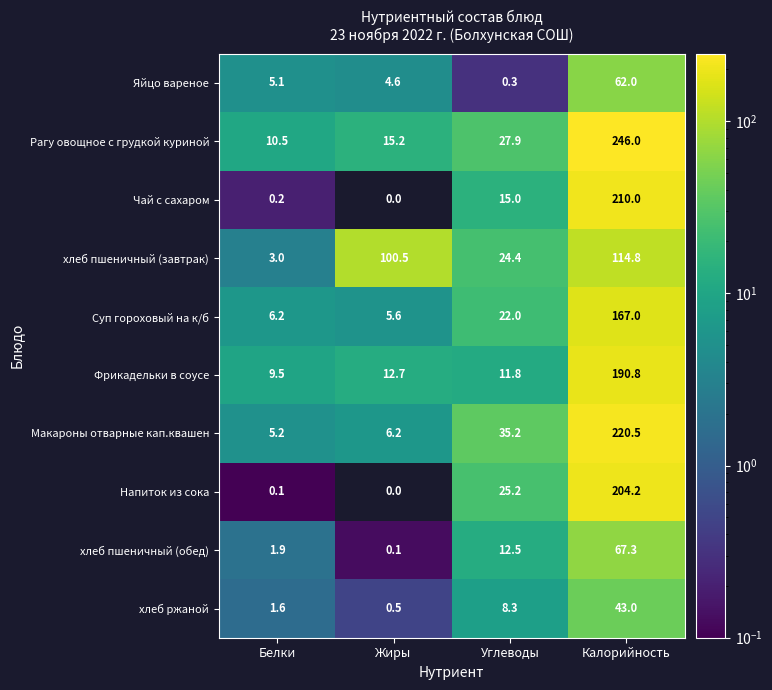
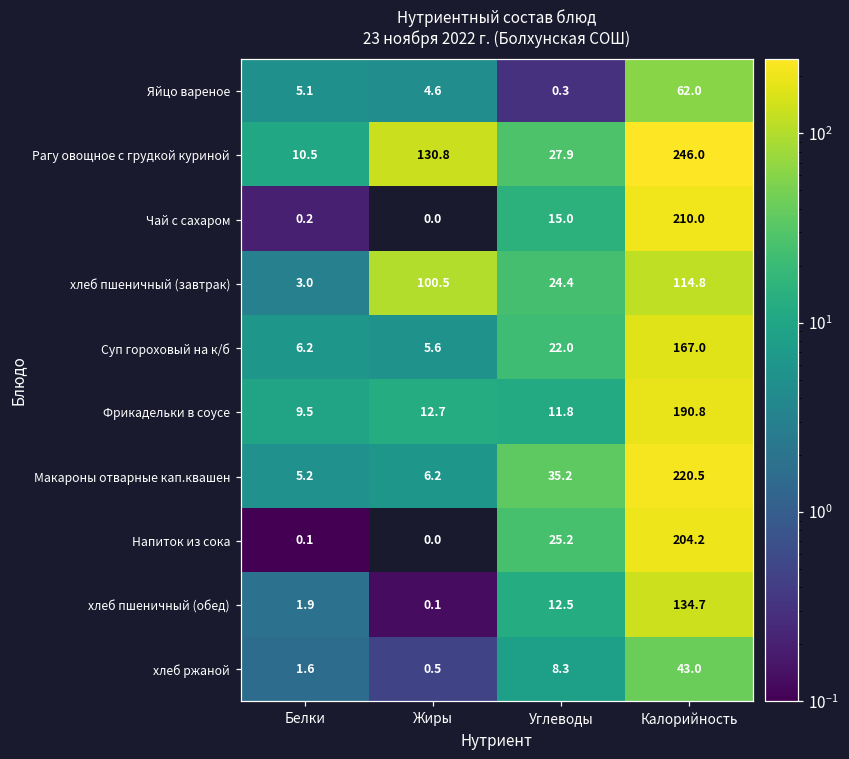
  {
    "Яйцо вареное": {
      "Белки": 5.1,
      "Жиры": 4.6,
      "Углеводы": 0.3,
      "Калорийность": 62.0
    },
    "Рагу овощное с грудкой куриной": {
      "Белки": 10.5,
-     "Жиры": 15.2,
+     "Жиры": 130.8,
      "Углеводы": 27.9,
      "Калорийность": 246.0
    },
    "Чай с сахаром": {
      "Белки": 0.2,
      "Жиры": 0.0,
      "Углеводы": 15.0,
      "Калорийность": 210.0
    },
    "хлеб пшеничный (завтрак)": {
      "Белки": 3.0,
      "Жиры": 100.5,
      "Углеводы": 24.4,
      "Калорийность": 114.8
    },
    "Суп гороховый на к/б": {
      "Белки": 6.2,
      "Жиры": 5.6,
      "Углеводы": 22.0,
      "Калорийность": 167.0
    },
    "Фрикадельки в соусе": {
      "Белки": 9.5,
      "Жиры": 12.7,
      "Углеводы": 11.8,
      "Калорийность": 190.8
    },
    "Макароны отварные кап.квашен": {
      "Белки": 5.2,
      "Жиры": 6.2,
      "Углеводы": 35.2,
      "Калорийность": 220.5
    },
    "Напиток из сока": {
      "Белки": 0.1,
      "Жиры": 0.0,
      "Углеводы": 25.2,
      "Калорийность": 204.2
    },
    "хлеб пшеничный (обед)": {
      "Белки": 1.9,
      "Жиры": 0.1,
      "Углеводы": 12.5,
-     "Калорийность": 67.3
+     "Калорийность": 134.7
    },
    "хлеб ржаной": {
      "Белки": 1.6,
      "Жиры": 0.5,
      "Углеводы": 8.3,
      "Калорийность": 43.0
    }
  }
